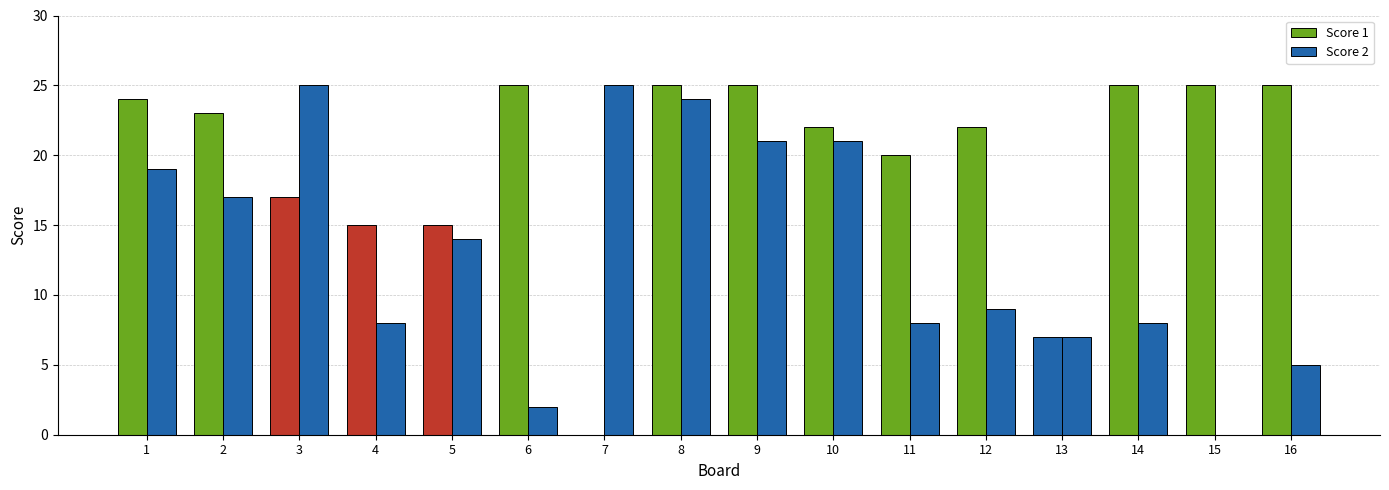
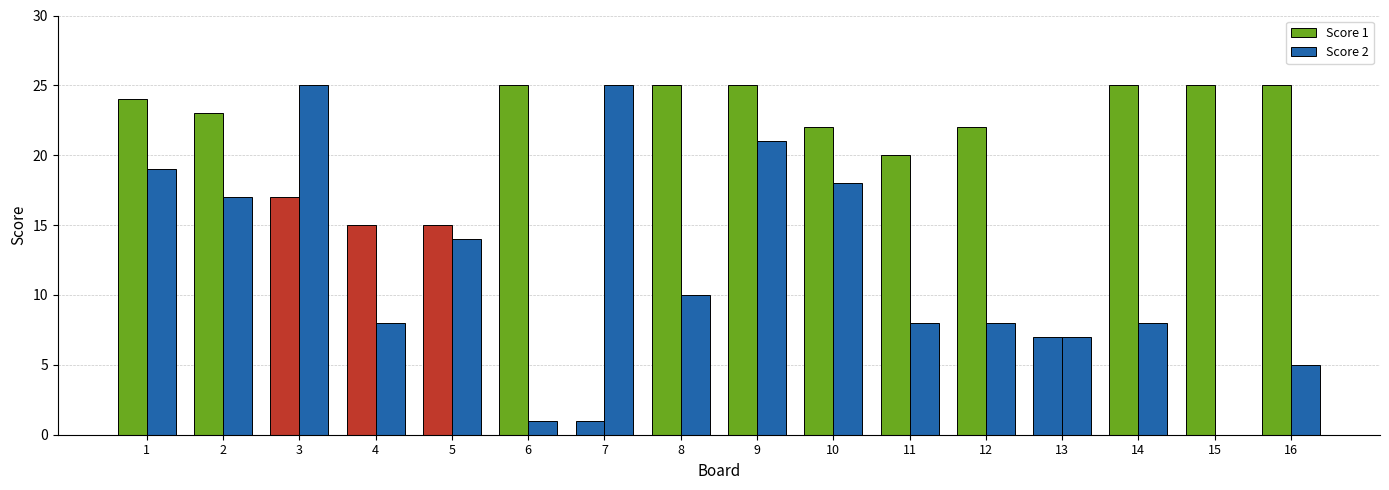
  {
    "Score 1": {
      "1": 24,
      "2": 23,
      "3": 17,
      "4": 15,
      "5": 15,
      "6": 25,
-     "7": 0,
+     "7": 1,
      "8": 25,
      "9": 25,
      "10": 22,
      "11": 20,
      "12": 22,
      "13": 7,
      "14": 25,
      "15": 25,
      "16": 25
    },
    "Score 2": {
      "1": 19,
      "2": 17,
      "3": 25,
      "4": 8,
      "5": 14,
-     "6": 2,
+     "6": 1,
      "7": 25,
-     "8": 24,
+     "8": 10,
      "9": 21,
-     "10": 21,
+     "10": 18,
      "11": 8,
-     "12": 9,
+     "12": 8,
      "13": 7,
      "14": 8,
      "15": 0,
      "16": 5
    }
  }
